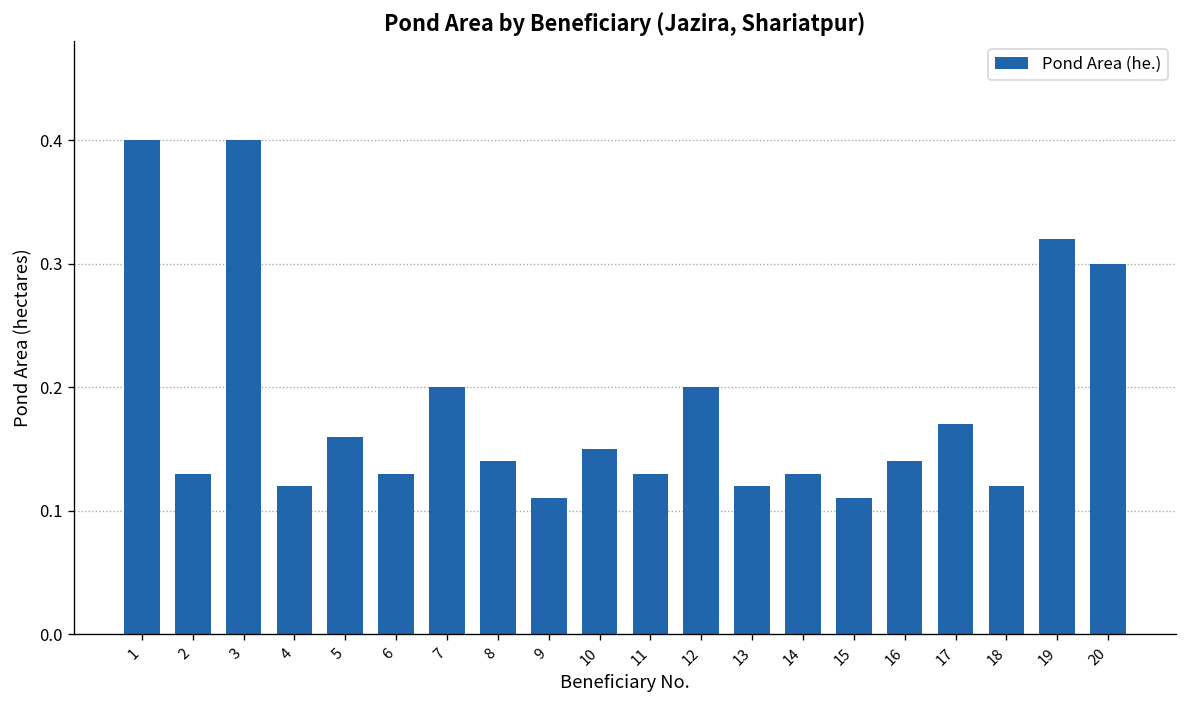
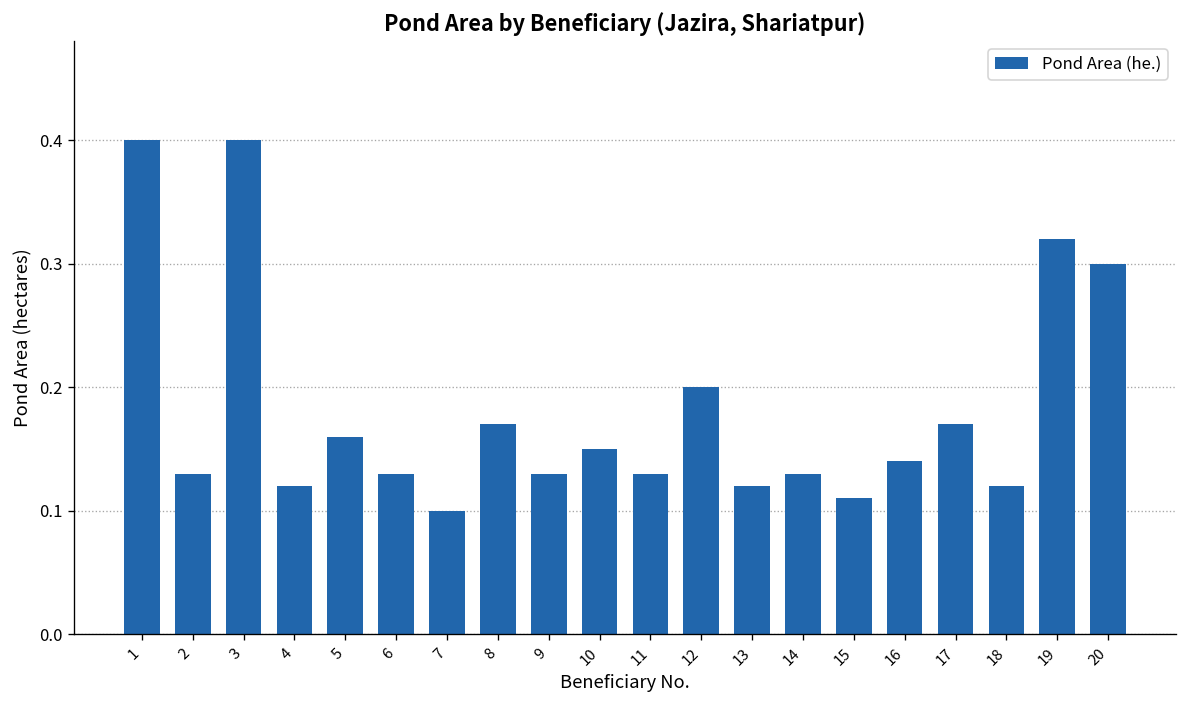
  {
    "1": 0.40,
    "2": 0.13,
    "3": 0.40,
    "4": 0.12,
    "5": 0.16,
    "6": 0.13,
-   "7": 0.2,
-   "8": 0.14,
-   "9": 0.11,
+   "7": 0.1,
+   "8": 0.17,
+   "9": 0.13,
    "10": 0.15,
    "11": 0.13,
    "12": 0.20,
    "13": 0.12,
    "14": 0.13,
    "15": 0.11,
    "16": 0.14,
    "17": 0.17,
    "18": 0.12,
    "19": 0.32,
    "20": 0.30
  }
